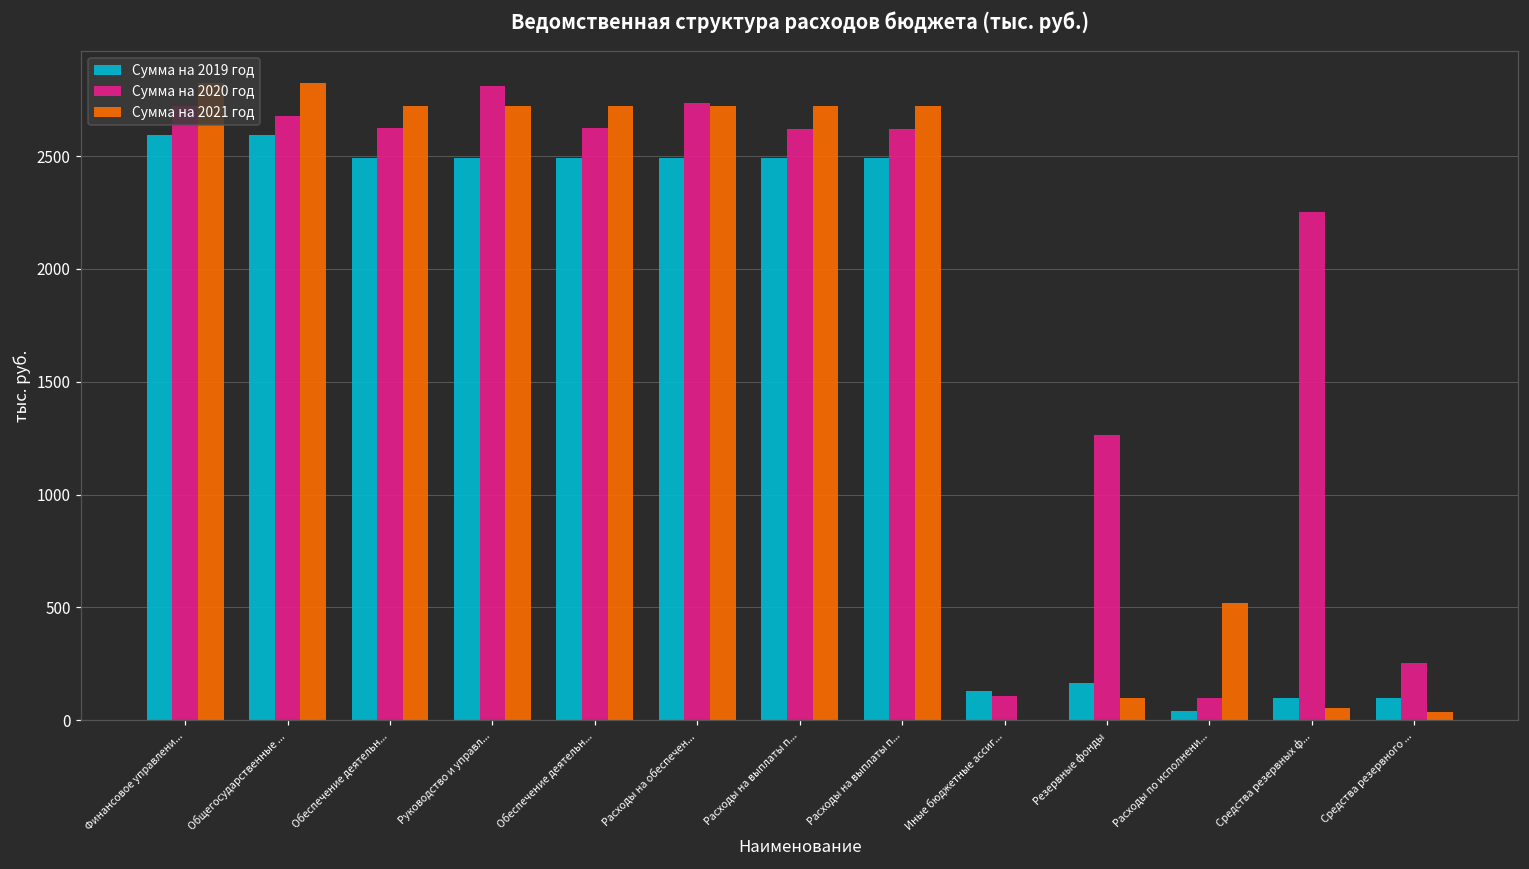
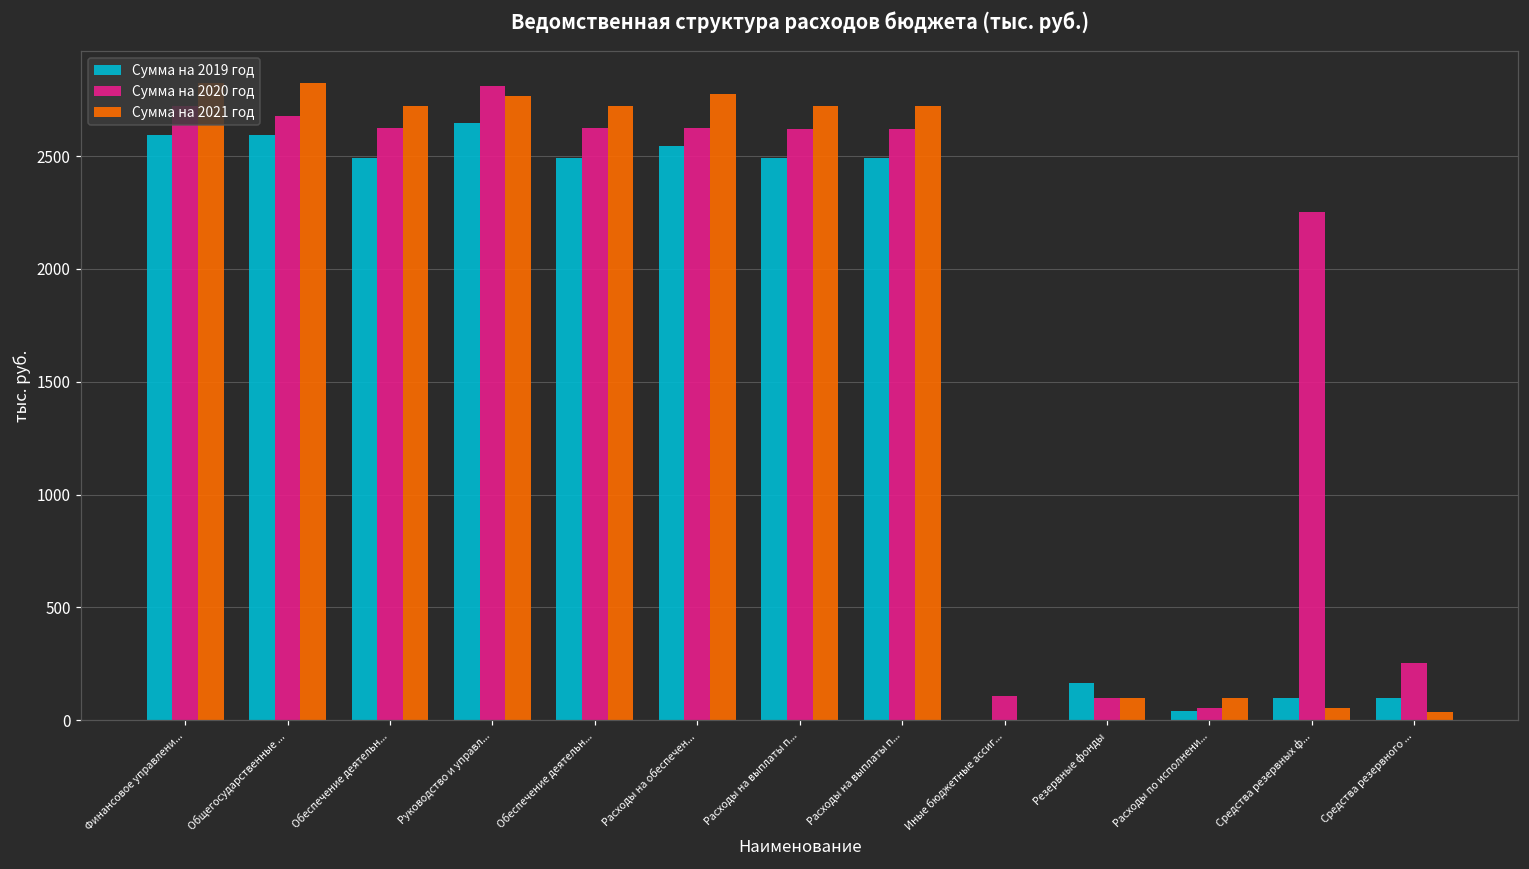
  {
    "Сумма на 2019 год": {
      "Финансовое управлени...": 2590,
      "Общегосударственные ...": 2590,
-     "Руководство и управл...": 2490,
-     "Расходы на обеспечен...": 2490,
-     "Иные бюджетные ассиг...": 130,
+     "Руководство и управл...": 2650,
+     "Расходы на обеспечен...": 2550,
+     "Иные бюджетные ассиг...": 0,
      "Резервные фонды": 160,
      "Расходы по исполнени...": 40,
      "Средства резервных ф...": 100,
      "Средства резервного ...": 100
    },
    "Сумма на 2020 год": {
      "Общегосударственные ...": 2680,
      "Руководство и управл...": 2810,
-     "Расходы на обеспечен...": 2730,
+     "Расходы на обеспечен...": 2620,
      "Иные бюджетные ассиг...": 110,
-     "Резервные фонды": 1260,
-     "Расходы по исполнени...": 100,
+     "Резервные фонды": 100,
+     "Расходы по исполнени...": 50,
      "Средства резервных ф...": 2250,
      "Средства резервного ...": 250
    },
    "Сумма на 2021 год": {
      "Общегосударственные ...": 2820,
-     "Руководство и управл...": 2720,
-     "Расходы на обеспечен...": 2720,
+     "Руководство и управл...": 2760,
+     "Расходы на обеспечен...": 2770,
      "Резервные фонды": 100,
-     "Расходы по исполнени...": 520,
+     "Расходы по исполнени...": 100,
      "Средства резервных ф...": 60,
      "Средства резервного ...": 40
    }
  }
